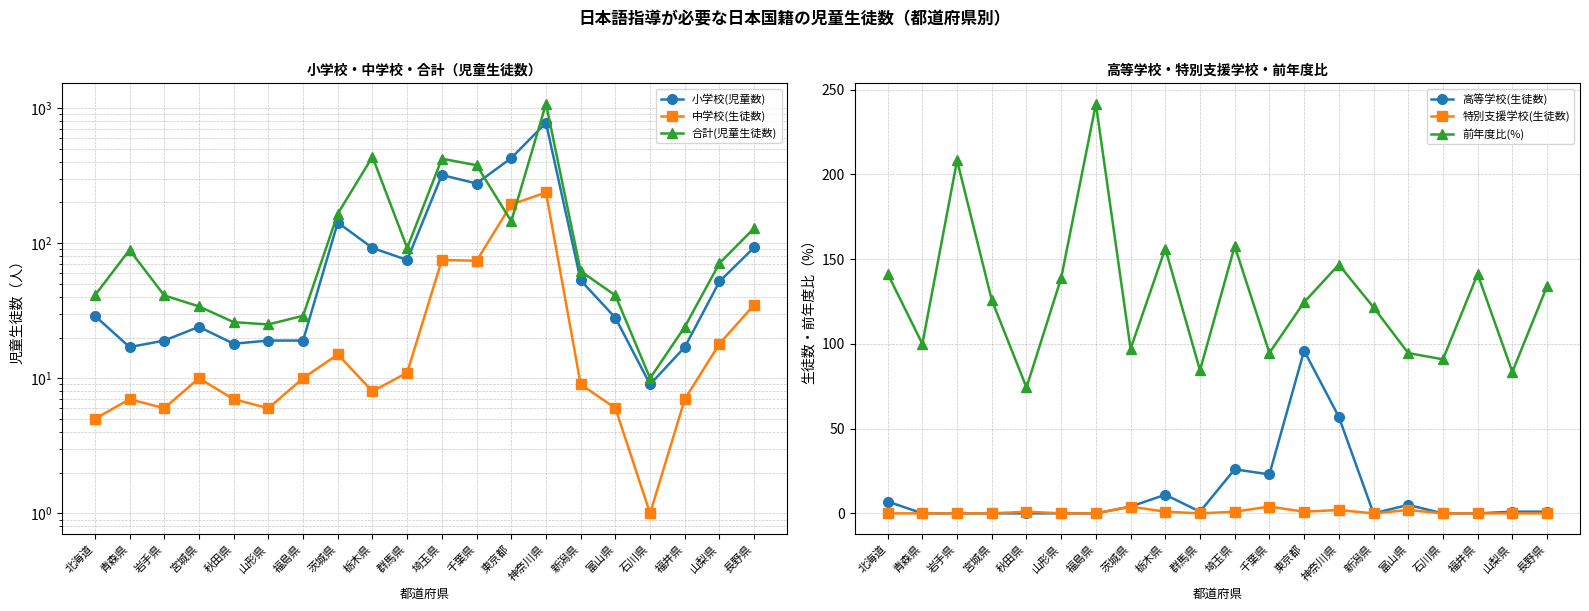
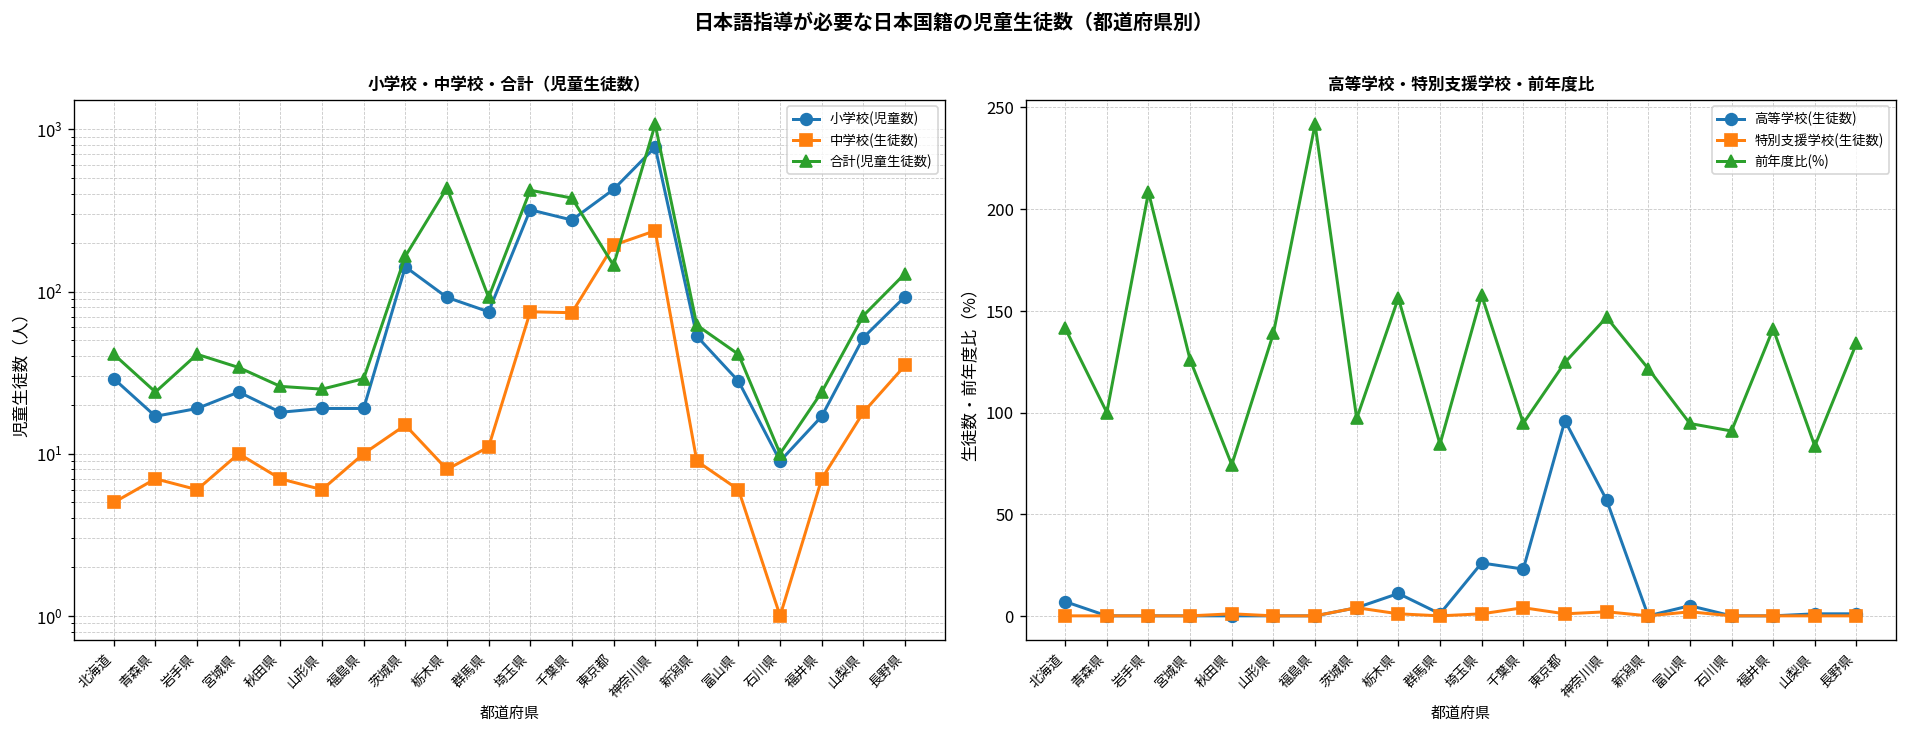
  {
    "小学校・中学校・合計（児童生徒数）": {
      "小学校(児童数)": {
        "北海道": 29,
        "青森県": 17,
        "岩手県": 19,
        "宮城県": 24,
        "秋田県": 18,
        "山形県": 19,
        "福島県": 19,
        "茨城県": 140,
        "栃木県": 90,
        "群馬県": 80,
        "埼玉県": 320,
        "千葉県": 280,
        "東京都": 430,
        "神奈川県": 800,
        "新潟県": 53,
        "富山県": 28,
        "石川県": 9,
        "福井県": 17,
        "山梨県": 52,
        "長野県": 90
      },
      "中学校(生徒数)": {
        "北海道": 5,
        "青森県": 7,
        "岩手県": 6,
        "宮城県": 10,
        "秋田県": 7,
        "山形県": 6,
        "福島県": 10,
        "茨城県": 15,
        "栃木県": 8,
        "群馬県": 11,
        "埼玉県": 80,
        "千葉県": 70,
        "東京都": 190,
        "神奈川県": 240,
        "新潟県": 9,
        "富山県": 6,
        "石川県": 1,
        "福井県": 7,
        "山梨県": 18,
        "長野県": 35
      },
      "合計(児童生徒数)": {
        "北海道": 41,
-       "青森県": 90,
+       "青森県": 24,
        "岩手県": 41,
        "宮城県": 34,
        "秋田県": 26,
        "山形県": 25,
        "福島県": 29,
        "茨城県": 170,
        "栃木県": 440,
        "群馬県": 90,
        "埼玉県": 420,
        "千葉県": 380,
        "東京都": 150,
        "神奈川県": 1100,
        "新潟県": 60,
        "富山県": 41,
        "石川県": 10,
        "福井県": 24,
        "山梨県": 70,
        "長野県": 130
      }
    },
    "高等学校・特別支援学校・前年度比": {
      "高等学校(生徒数)": {
        "北海道": 7,
        "栃木県": 11,
        "埼玉県": 26,
        "千葉県": 23,
        "東京都": 96,
        "神奈川県": 57,
        "富山県": 5
      },
      "特別支援学校(生徒数)": {
        "北海道": 0,
        "栃木県": 1,
        "埼玉県": 1,
        "千葉県": 4,
        "東京都": 1,
        "神奈川県": 2,
        "富山県": 2
      },
      "前年度比(%)": {
        "北海道": 141,
        "青森県": 100,
        "岩手県": 208,
        "宮城県": 126,
        "秋田県": 74,
        "山形県": 139,
        "福島県": 242,
        "茨城県": 97,
        "栃木県": 156,
        "群馬県": 84,
        "埼玉県": 158,
        "千葉県": 95,
        "東京都": 125,
        "神奈川県": 147,
        "新潟県": 122,
        "富山県": 95,
        "石川県": 91,
        "福井県": 141,
        "山梨県": 84,
        "長野県": 134
      }
    }
  }
